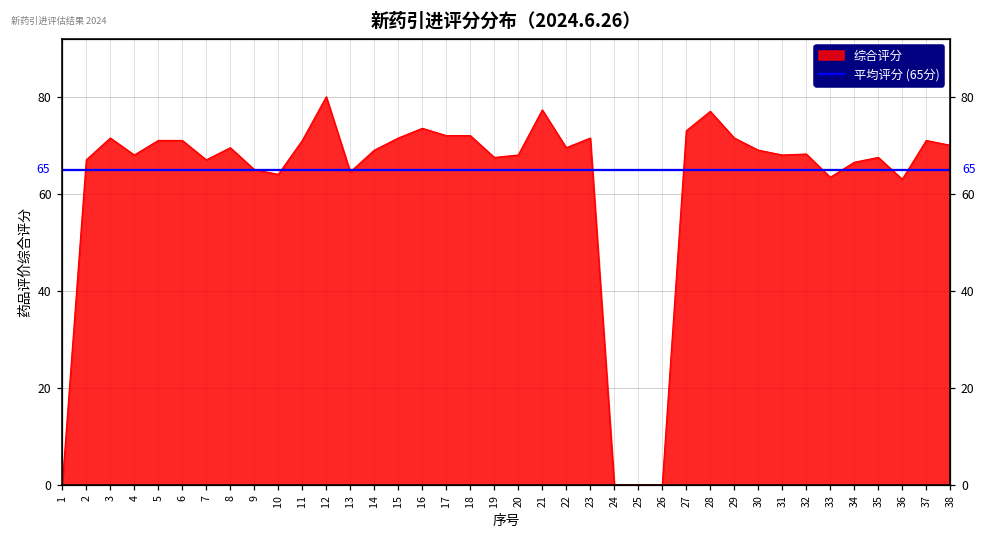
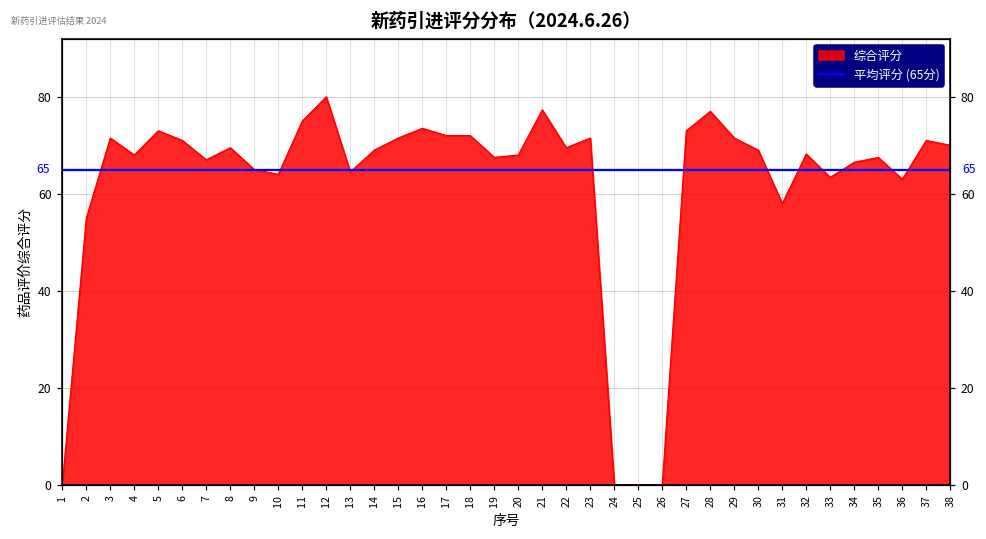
  {
    "综合评分": {
      "1": 0,
-     "2": 67,
+     "2": 55,
      "3": 72,
      "4": 68,
-     "5": 71,
+     "5": 73,
      "6": 71,
      "7": 67,
      "8": 70,
      "10": 64,
-     "11": 71,
+     "11": 75,
      "12": 80,
      "14": 69,
      "15": 72,
      "16": 74,
      "17": 72,
      "18": 72,
      "19": 68,
      "20": 68,
      "21": 77,
      "22": 70,
      "23": 72,
      "24": 0,
      "25": 0,
      "26": 0,
      "27": 73,
      "28": 77,
      "29": 72,
      "30": 69,
-     "31": 68,
+     "31": 58,
      "32": 68,
      "33": 63,
      "34": 67,
      "35": 68,
      "36": 63,
      "37": 71,
      "38": 70
    },
    "平均评分 (65分)": {
      "1": 65,
      "38": 65
    }
  }
